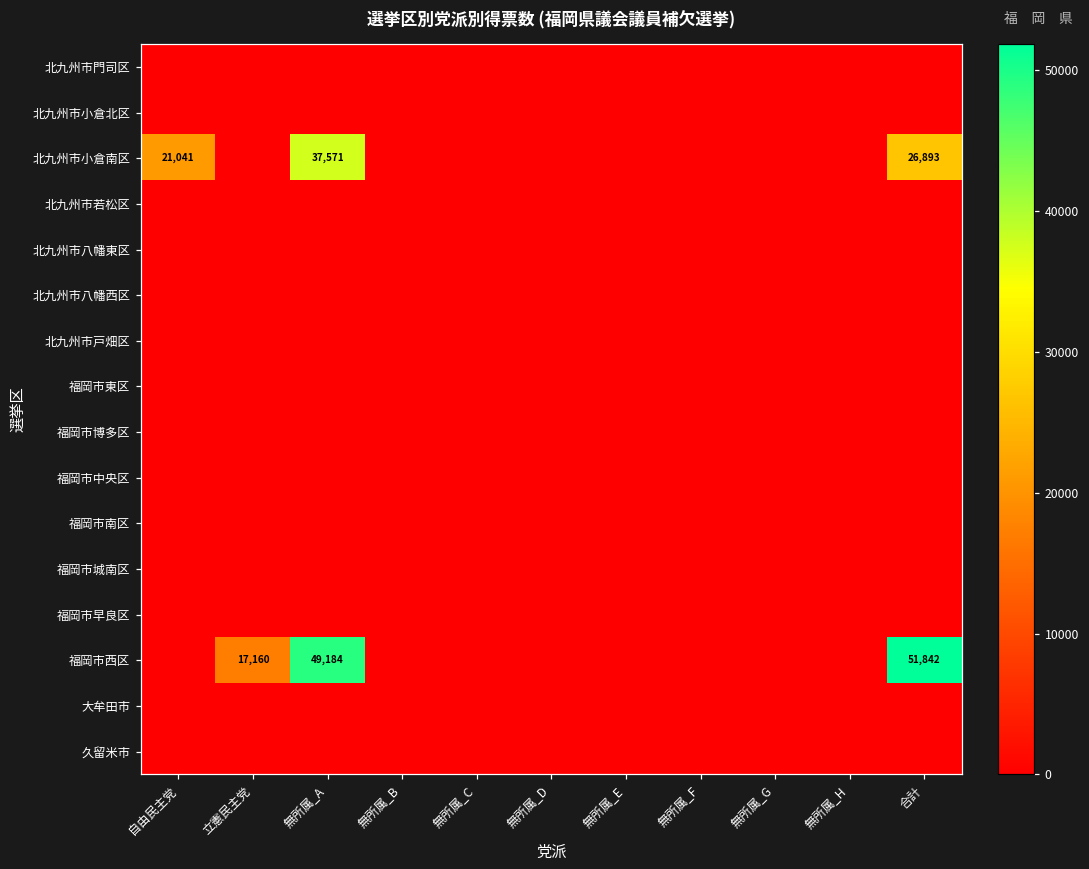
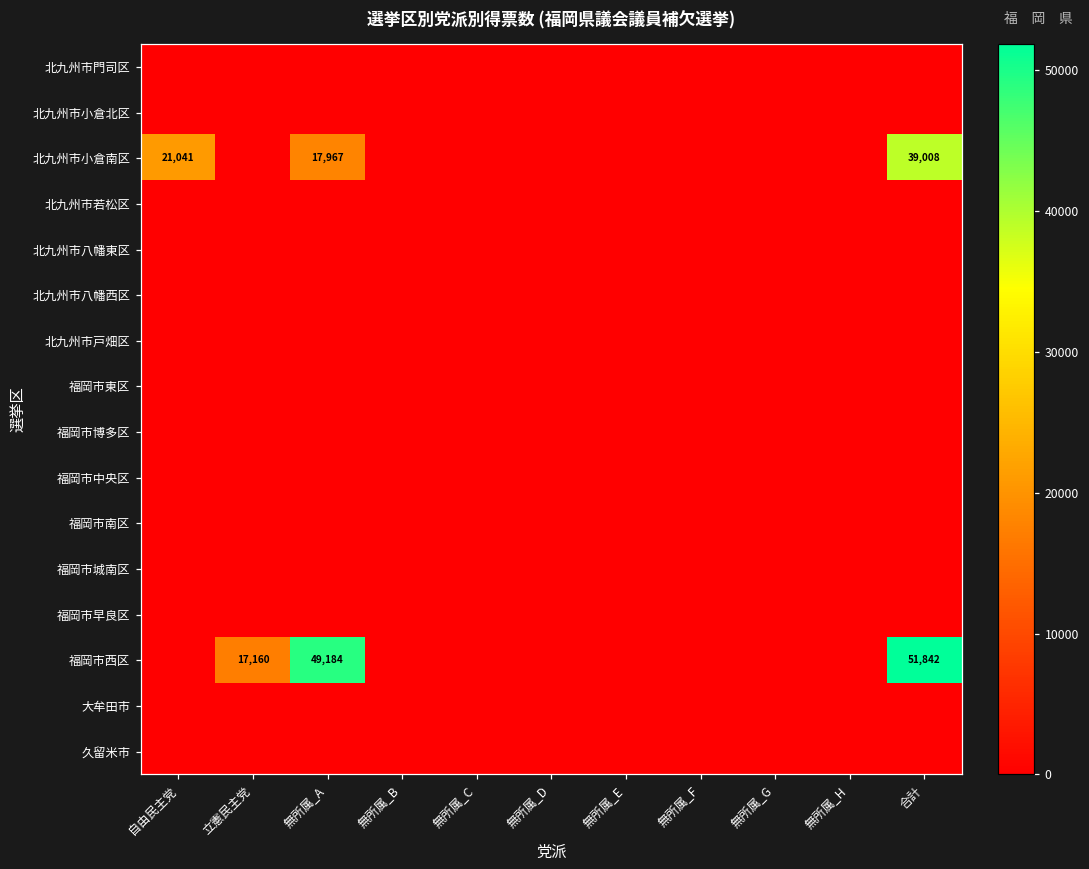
  {
    "北九州市小倉南区": {
      "自由民主党": "21,041",
-     "無所属_A": "37,571",
-     "合計": "26,893"
+     "無所属_A": "17,967",
+     "合計": "39,008"
    },
    "福岡市西区": {
      "立憲民主党": "17,160",
      "無所属_A": "49,184",
      "合計": "51,842"
    }
  }
